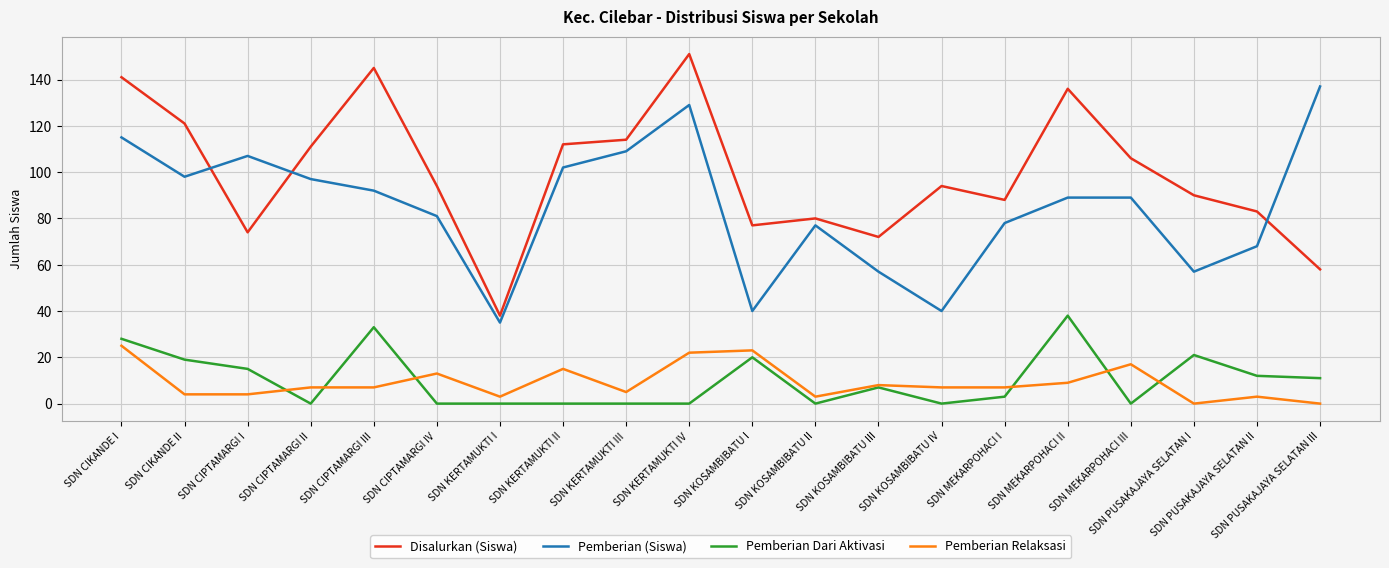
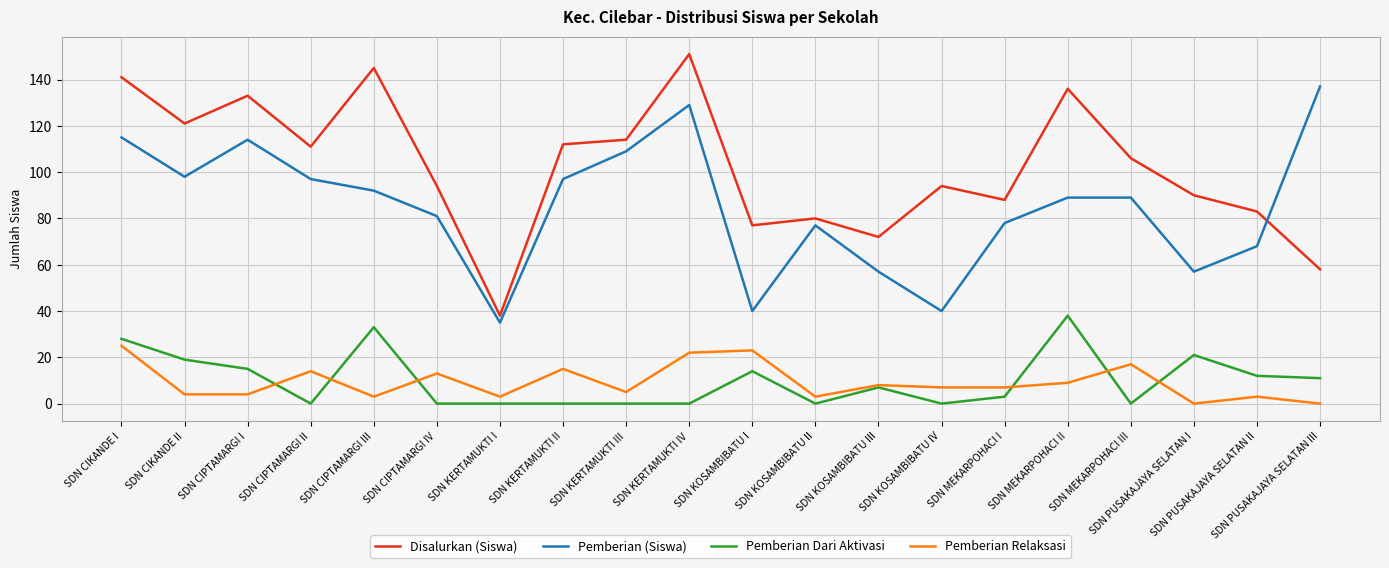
  {
    "Disalurkan (Siswa)": {
      "SDN CIKANDE I": 141,
      "SDN CIKANDE II": 121,
-     "SDN CIPTAMARGI I": 74,
+     "SDN CIPTAMARGI I": 133,
      "SDN CIPTAMARGI II": 111,
      "SDN CIPTAMARGI III": 145,
      "SDN CIPTAMARGI IV": 94,
      "SDN KERTAMUKTI I": 38,
      "SDN KERTAMUKTI II": 112,
      "SDN KERTAMUKTI III": 114,
      "SDN KERTAMUKTI IV": 151,
      "SDN KOSAMBIBATU I": 77,
      "SDN KOSAMBIBATU II": 80,
      "SDN KOSAMBIBATU III": 72,
      "SDN KOSAMBIBATU IV": 94,
      "SDN MEKARPOHACI I": 88,
      "SDN MEKARPOHACI II": 136,
      "SDN MEKARPOHACI III": 106,
      "SDN PUSAKAJAYA SELATAN I": 90,
      "SDN PUSAKAJAYA SELATAN II": 83,
      "SDN PUSAKAJAYA SELATAN III": 58
    },
    "Pemberian (Siswa)": {
      "SDN CIKANDE I": 115,
      "SDN CIKANDE II": 98,
-     "SDN CIPTAMARGI I": 107,
+     "SDN CIPTAMARGI I": 114,
      "SDN CIPTAMARGI II": 97,
      "SDN CIPTAMARGI III": 92,
      "SDN CIPTAMARGI IV": 81,
      "SDN KERTAMUKTI I": 35,
-     "SDN KERTAMUKTI II": 102,
+     "SDN KERTAMUKTI II": 97,
      "SDN KERTAMUKTI III": 109,
      "SDN KERTAMUKTI IV": 129,
      "SDN KOSAMBIBATU I": 40,
      "SDN KOSAMBIBATU II": 77,
      "SDN KOSAMBIBATU III": 57,
      "SDN KOSAMBIBATU IV": 40,
      "SDN MEKARPOHACI I": 78,
      "SDN MEKARPOHACI II": 89,
      "SDN MEKARPOHACI III": 89,
      "SDN PUSAKAJAYA SELATAN I": 57,
      "SDN PUSAKAJAYA SELATAN II": 68,
      "SDN PUSAKAJAYA SELATAN III": 137
    },
    "Pemberian Dari Aktivasi": {
      "SDN CIKANDE I": 28,
      "SDN CIKANDE II": 19,
      "SDN CIPTAMARGI I": 15,
      "SDN CIPTAMARGI II": 0,
      "SDN CIPTAMARGI III": 33,
      "SDN CIPTAMARGI IV": 0,
      "SDN KERTAMUKTI I": 0,
      "SDN KERTAMUKTI II": 0,
      "SDN KERTAMUKTI III": 0,
      "SDN KERTAMUKTI IV": 0,
-     "SDN KOSAMBIBATU I": 20,
+     "SDN KOSAMBIBATU I": 14,
      "SDN KOSAMBIBATU II": 0,
      "SDN KOSAMBIBATU IV": 0,
      "SDN MEKARPOHACI I": 3,
      "SDN MEKARPOHACI II": 38,
      "SDN MEKARPOHACI III": 0,
      "SDN PUSAKAJAYA SELATAN I": 21,
      "SDN PUSAKAJAYA SELATAN II": 12,
      "SDN PUSAKAJAYA SELATAN III": 11
    },
    "Pemberian Relaksasi": {
      "SDN CIKANDE I": 25,
      "SDN CIKANDE II": 4,
      "SDN CIPTAMARGI I": 4,
-     "SDN CIPTAMARGI II": 7,
-     "SDN CIPTAMARGI III": 7,
+     "SDN CIPTAMARGI II": 14,
+     "SDN CIPTAMARGI III": 3,
      "SDN CIPTAMARGI IV": 13,
      "SDN KERTAMUKTI I": 3,
      "SDN KERTAMUKTI II": 15,
      "SDN KERTAMUKTI III": 5,
      "SDN KERTAMUKTI IV": 22,
      "SDN KOSAMBIBATU I": 23,
      "SDN KOSAMBIBATU II": 3,
      "SDN KOSAMBIBATU IV": 7,
      "SDN MEKARPOHACI I": 7,
      "SDN MEKARPOHACI II": 9,
      "SDN MEKARPOHACI III": 17,
      "SDN PUSAKAJAYA SELATAN I": 0,
      "SDN PUSAKAJAYA SELATAN II": 3,
      "SDN PUSAKAJAYA SELATAN III": 0
    }
  }
